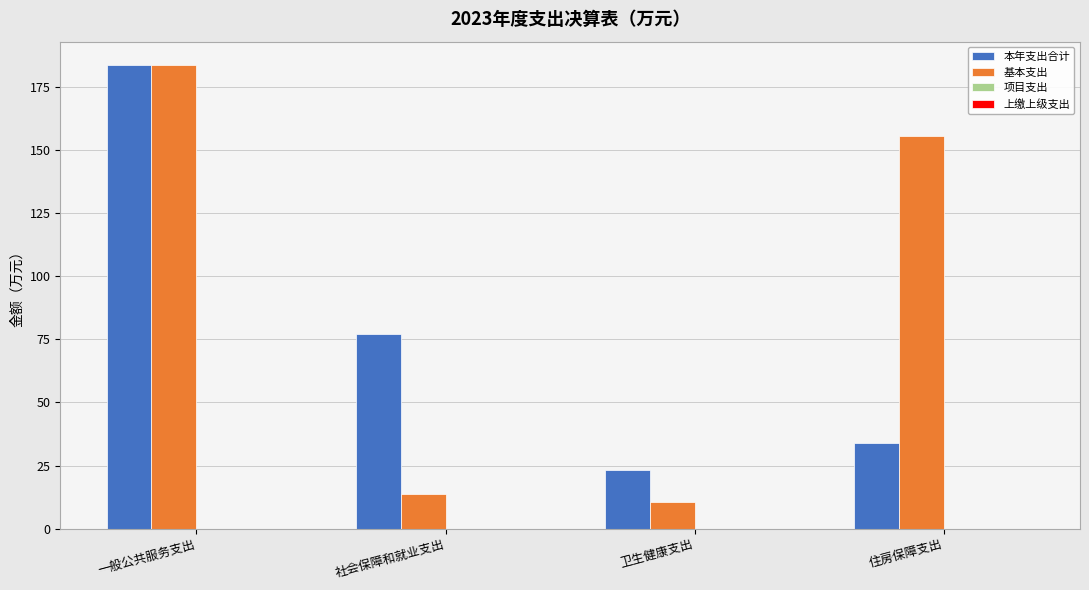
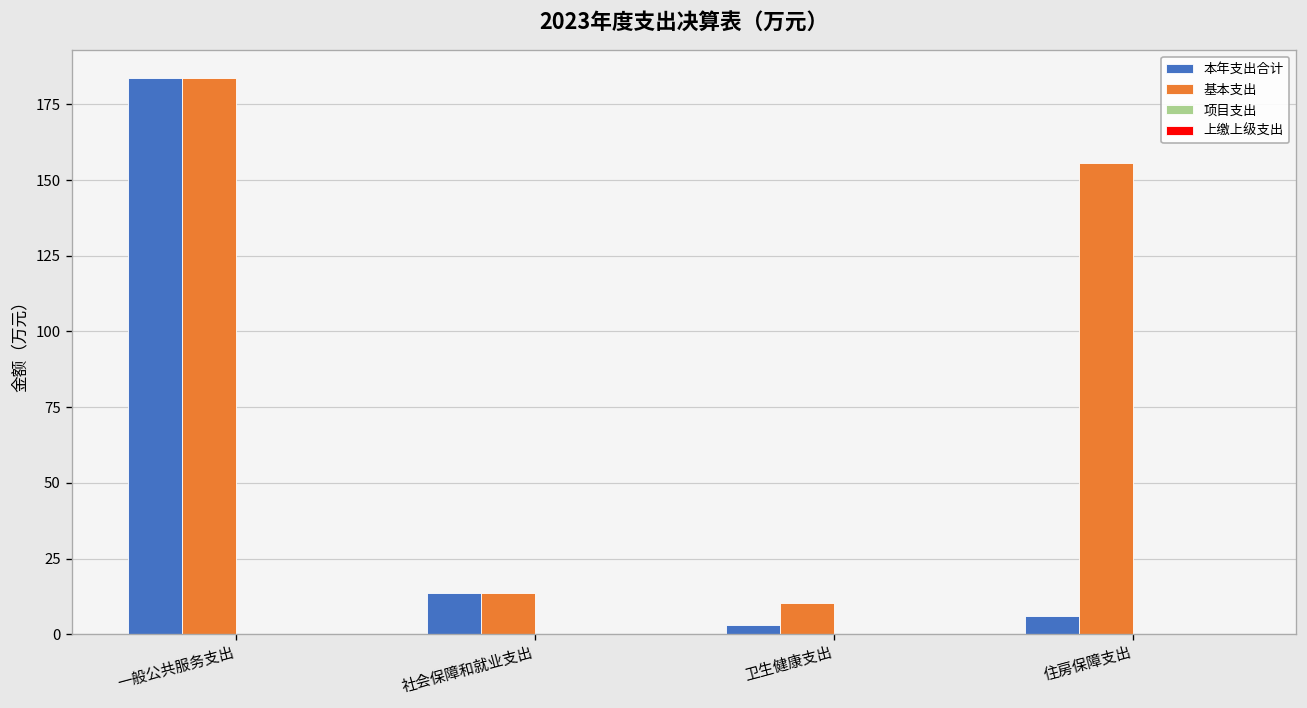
  {
    "本年支出合计": {
      "一般公共服务支出": 184,
-     "社会保障和就业支出": 77,
-     "卫生健康支出": 23,
-     "住房保障支出": 34
+     "社会保障和就业支出": 14,
+     "卫生健康支出": 3,
+     "住房保障支出": 6
    },
    "基本支出": {
      "一般公共服务支出": 184,
      "社会保障和就业支出": 14,
      "卫生健康支出": 10,
      "住房保障支出": 156
    },
    "项目支出": {
      "一般公共服务支出": 0,
      "社会保障和就业支出": 0,
      "卫生健康支出": 0,
      "住房保障支出": 0
    },
    "上缴上级支出": {
      "一般公共服务支出": 0,
      "社会保障和就业支出": 0,
      "卫生健康支出": 0,
      "住房保障支出": 0
    }
  }
